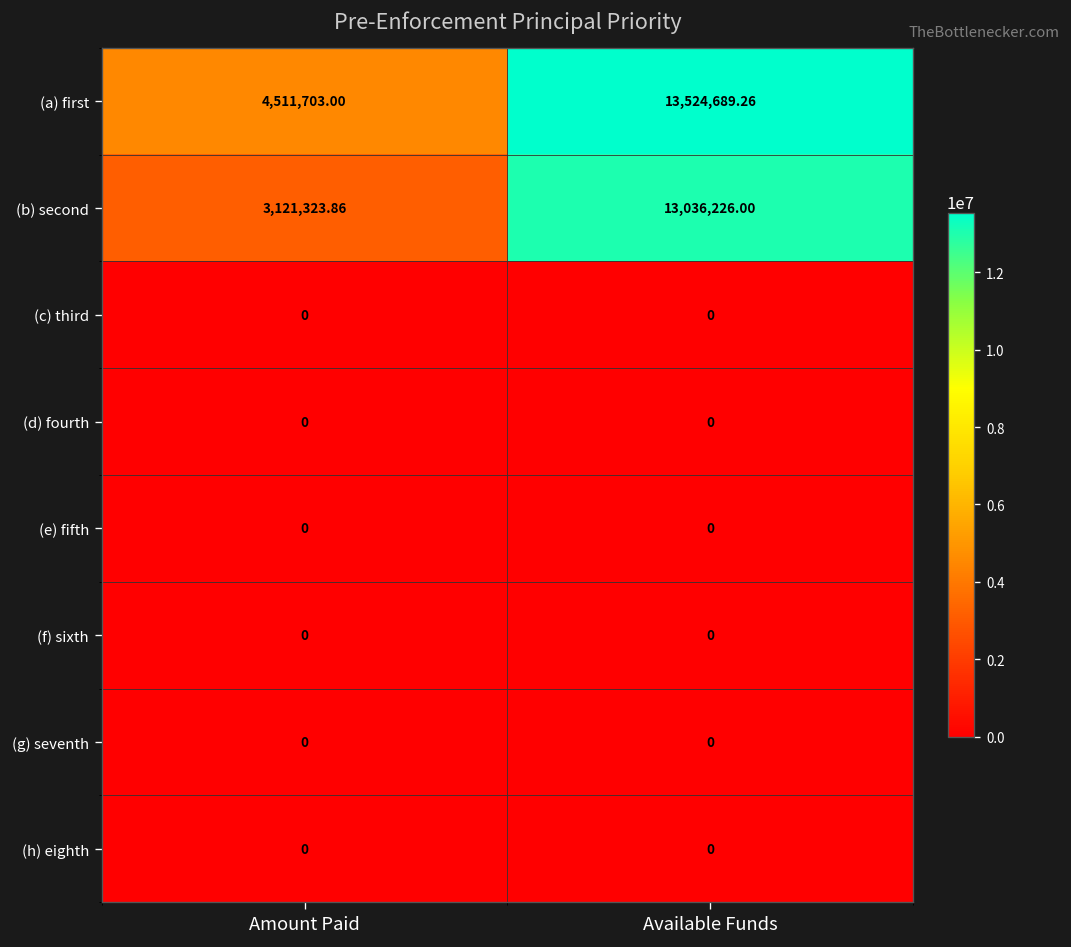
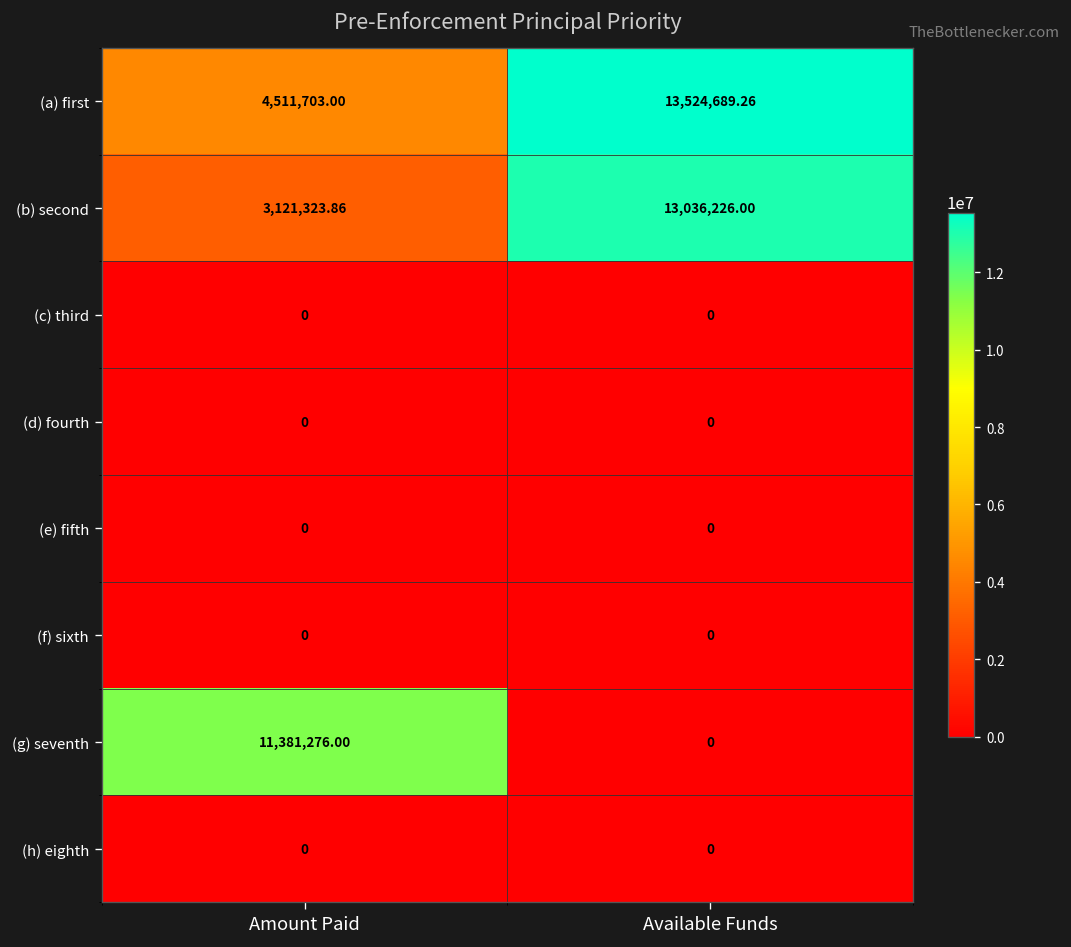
  {
    "(a) first": {
      "Amount Paid": "4,511,703.00",
      "Available Funds": "13,524,689.26"
    },
    "(b) second": {
      "Amount Paid": "3,121,323.86",
      "Available Funds": "13,036,226.00"
    },
    "(c) third": {
      "Amount Paid": "0",
      "Available Funds": "0"
    },
    "(d) fourth": {
      "Amount Paid": "0",
      "Available Funds": "0"
    },
    "(e) fifth": {
      "Amount Paid": "0",
      "Available Funds": "0"
    },
    "(f) sixth": {
      "Amount Paid": "0",
      "Available Funds": "0"
    },
    "(g) seventh": {
-     "Amount Paid": "0",
+     "Amount Paid": "11,381,276.00",
      "Available Funds": "0"
    },
    "(h) eighth": {
      "Amount Paid": "0",
      "Available Funds": "0"
    }
  }
